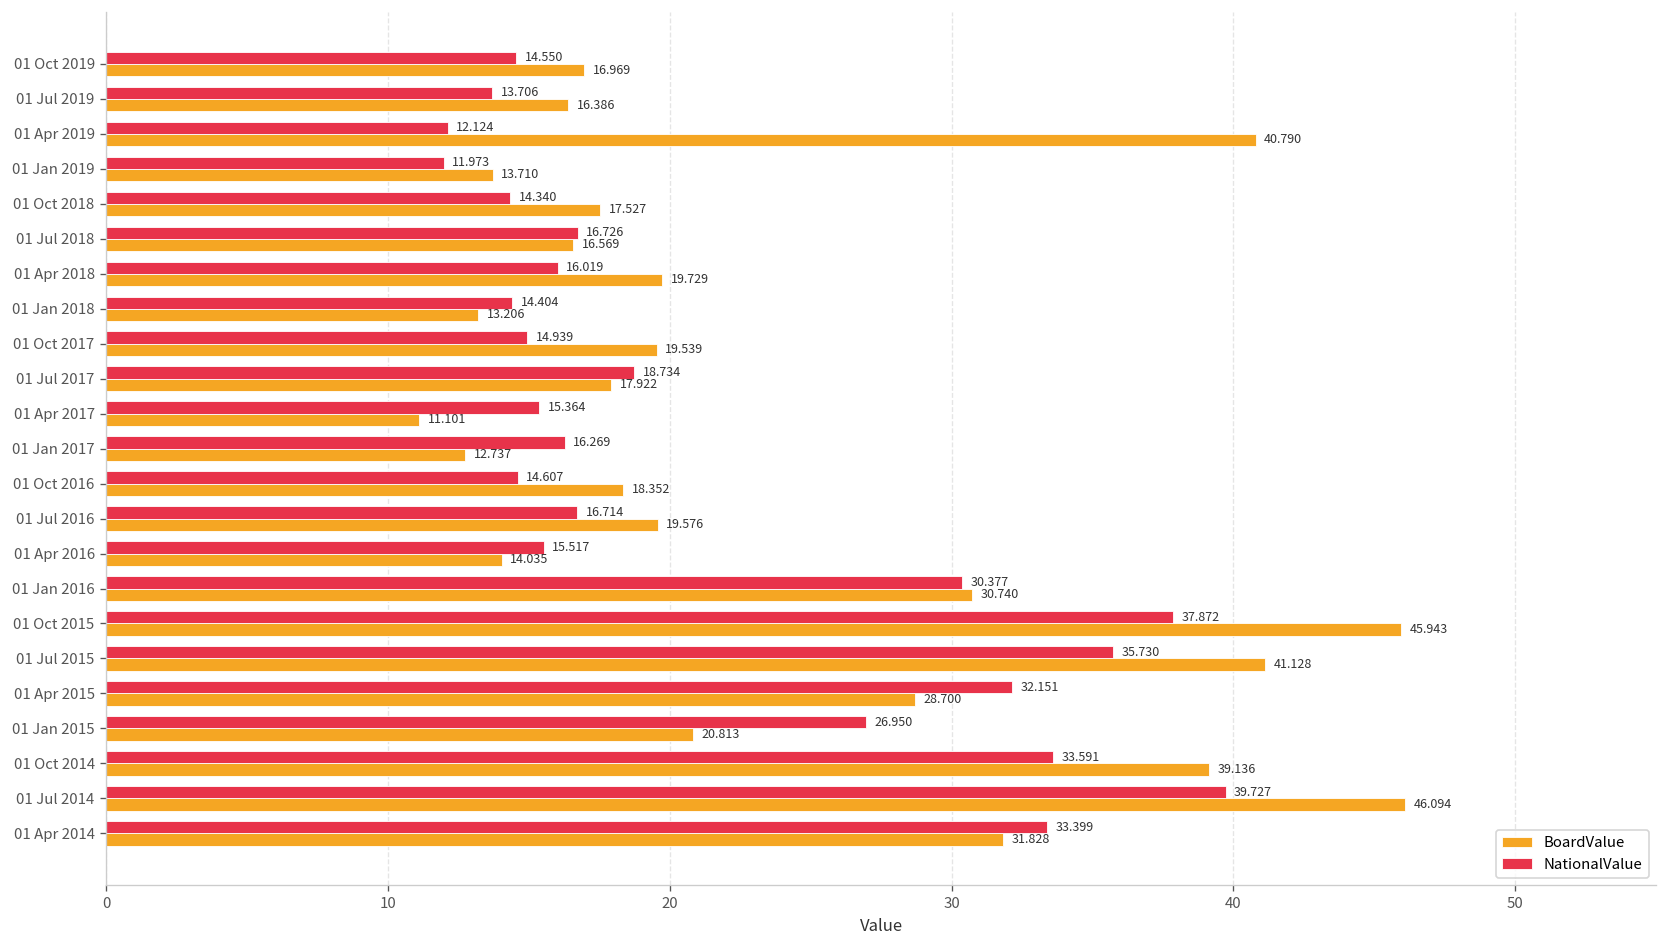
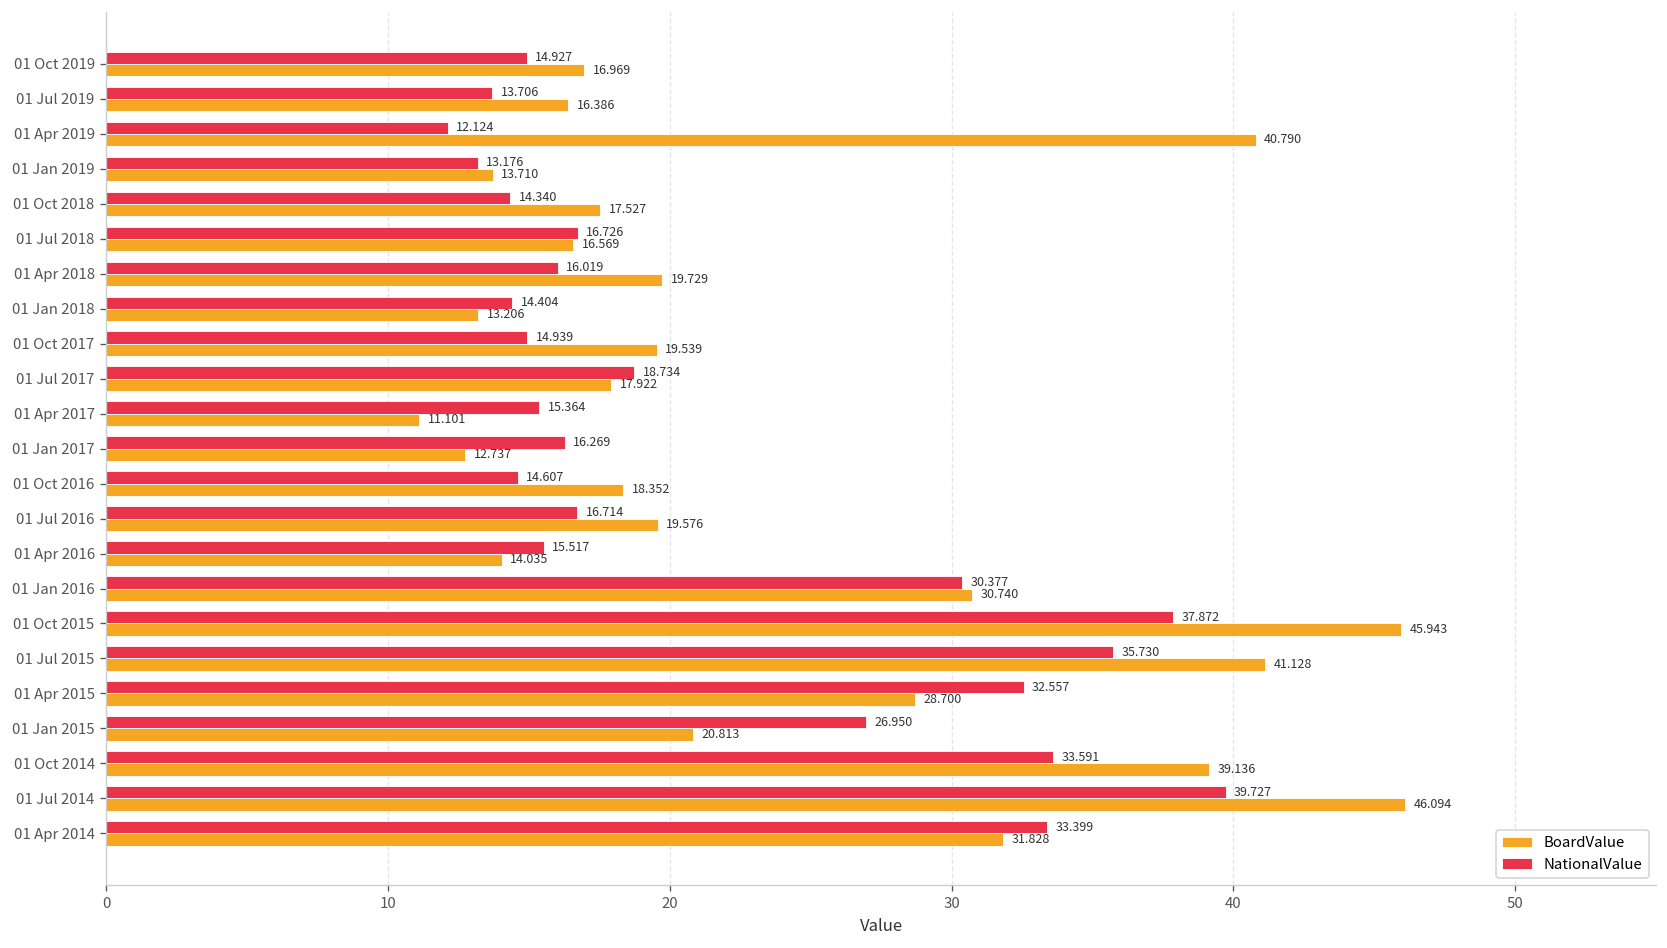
  {
    "BoardValue": {
      "01 Oct 2019": 16.969,
      "01 Jul 2019": 16.386,
      "01 Apr 2019": 40.790,
      "01 Jan 2019": 13.710,
      "01 Oct 2018": 17.527,
      "01 Jul 2018": 16.569,
      "01 Apr 2018": 19.729,
      "01 Jan 2018": 13.206,
      "01 Oct 2017": 19.539,
      "01 Jul 2017": 17.922,
      "01 Apr 2017": 11.101,
      "01 Jan 2017": 12.737,
      "01 Oct 2016": 18.352,
      "01 Jul 2016": 19.576,
      "01 Apr 2016": 14.035,
      "01 Jan 2016": 30.740,
      "01 Oct 2015": 45.943,
      "01 Jul 2015": 41.128,
      "01 Apr 2015": 28.700,
      "01 Jan 2015": 20.813,
      "01 Oct 2014": 39.136,
      "01 Jul 2014": 46.094,
      "01 Apr 2014": 31.828
    },
    "NationalValue": {
-     "01 Oct 2019": 14.550,
+     "01 Oct 2019": 14.927,
      "01 Jul 2019": 13.706,
      "01 Apr 2019": 12.124,
-     "01 Jan 2019": 11.973,
+     "01 Jan 2019": 13.176,
      "01 Oct 2018": 14.340,
      "01 Jul 2018": 16.726,
      "01 Apr 2018": 16.019,
      "01 Jan 2018": 14.404,
      "01 Oct 2017": 14.939,
      "01 Jul 2017": 18.734,
      "01 Apr 2017": 15.364,
      "01 Jan 2017": 16.269,
      "01 Oct 2016": 14.607,
      "01 Jul 2016": 16.714,
      "01 Apr 2016": 15.517,
      "01 Jan 2016": 30.377,
      "01 Oct 2015": 37.872,
      "01 Jul 2015": 35.730,
-     "01 Apr 2015": 32.151,
+     "01 Apr 2015": 32.557,
      "01 Jan 2015": 26.950,
      "01 Oct 2014": 33.591,
      "01 Jul 2014": 39.727,
      "01 Apr 2014": 33.399
    }
  }
